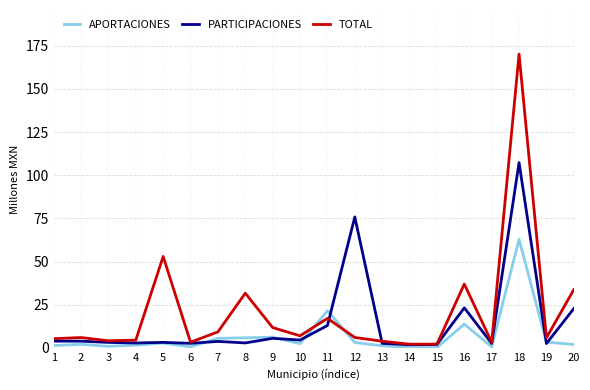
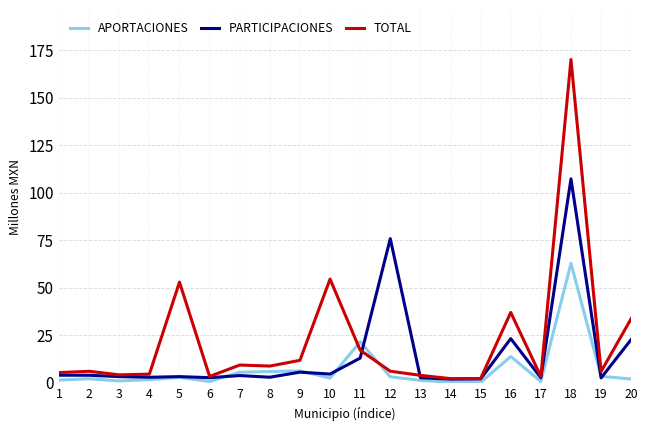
  {
    "APORTACIONES": {
      "1": 1,
      "2": 2,
      "3": 1,
      "6": 1,
      "7": 6,
      "8": 6,
      "10": 2,
      "11": 22,
      "12": 3,
      "14": 0,
      "15": 0,
      "16": 14,
      "17": 1,
      "18": 63,
      "20": 2
    },
    "PARTICIPACIONES": {
      "2": 4,
      "7": 4,
      "8": 3,
      "10": 5,
      "11": 13,
      "12": 76,
      "16": 23,
      "18": 107,
      "20": 23
    },
    "TOTAL": {
      "2": 6,
      "4": 5,
      "5": 53,
      "7": 9,
-     "8": 32,
+     "8": 9,
      "9": 12,
-     "10": 7,
+     "10": 55,
      "11": 17,
      "12": 6,
      "16": 37,
      "18": 170,
      "19": 6,
      "20": 34
    }
  }
